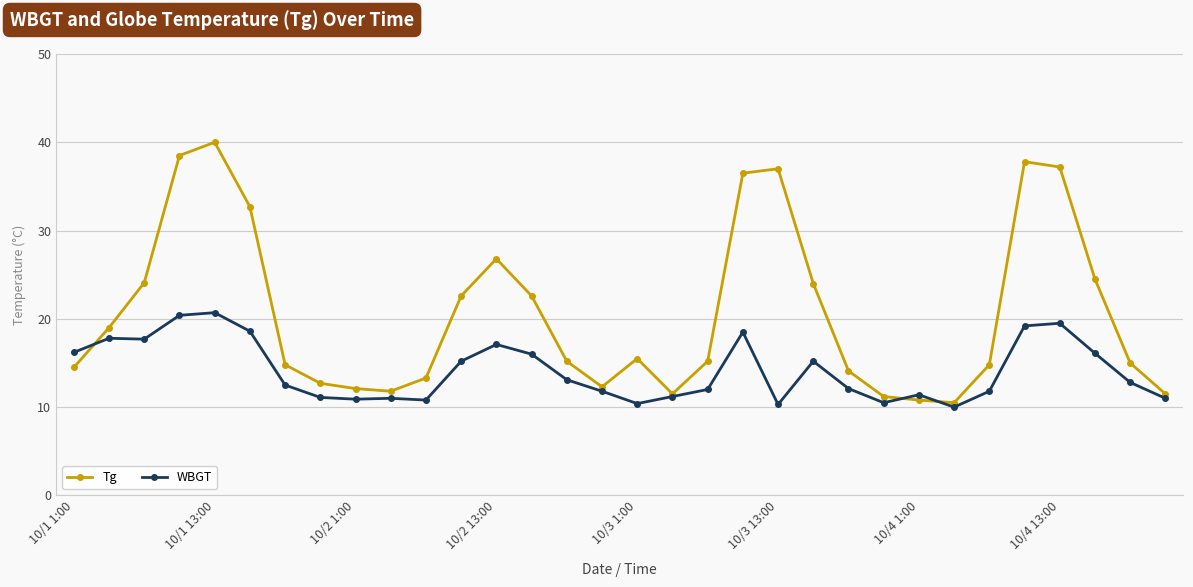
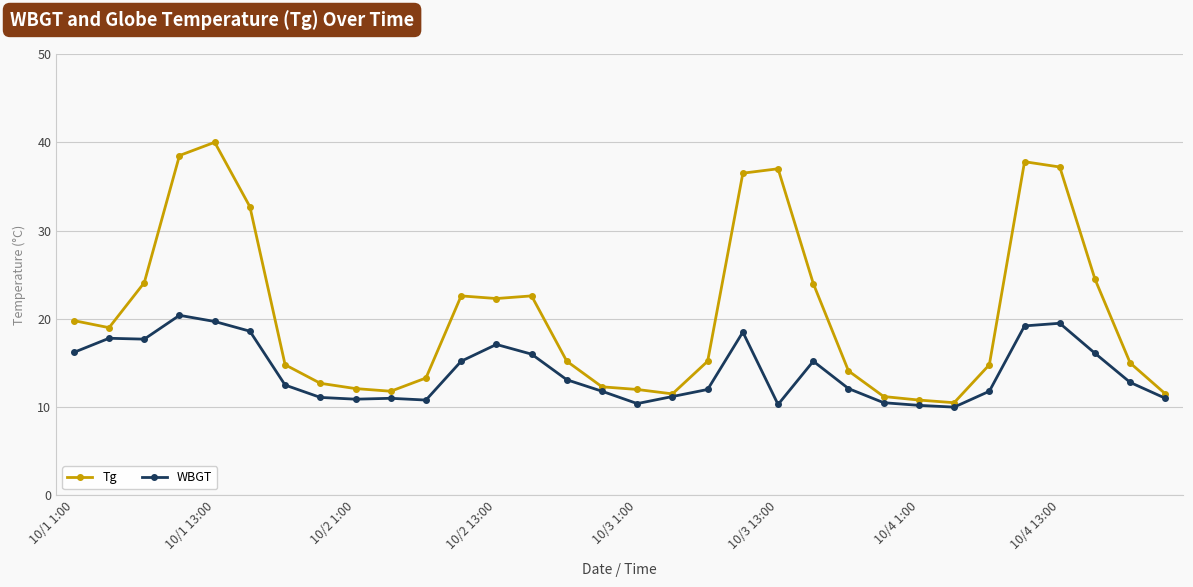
  {
    "Tg": {
-     "10/1 1:00": 15,
+     "10/1 1:00": 20,
      "10/1 13:00": 40,
      "10/2 1:00": 12,
-     "10/2 13:00": 27,
-     "10/3 1:00": 16,
+     "10/2 13:00": 22,
+     "10/3 1:00": 12,
      "10/3 13:00": 37,
      "10/4 1:00": 11,
      "10/4 13:00": 37
    },
    "WBGT": {
      "10/1 1:00": 16,
-     "10/1 13:00": 21,
+     "10/1 13:00": 20,
      "10/2 1:00": 11,
      "10/2 13:00": 17,
      "10/3 1:00": 10,
      "10/3 13:00": 10,
-     "10/4 1:00": 11,
+     "10/4 1:00": 10,
      "10/4 13:00": 20
    }
  }
